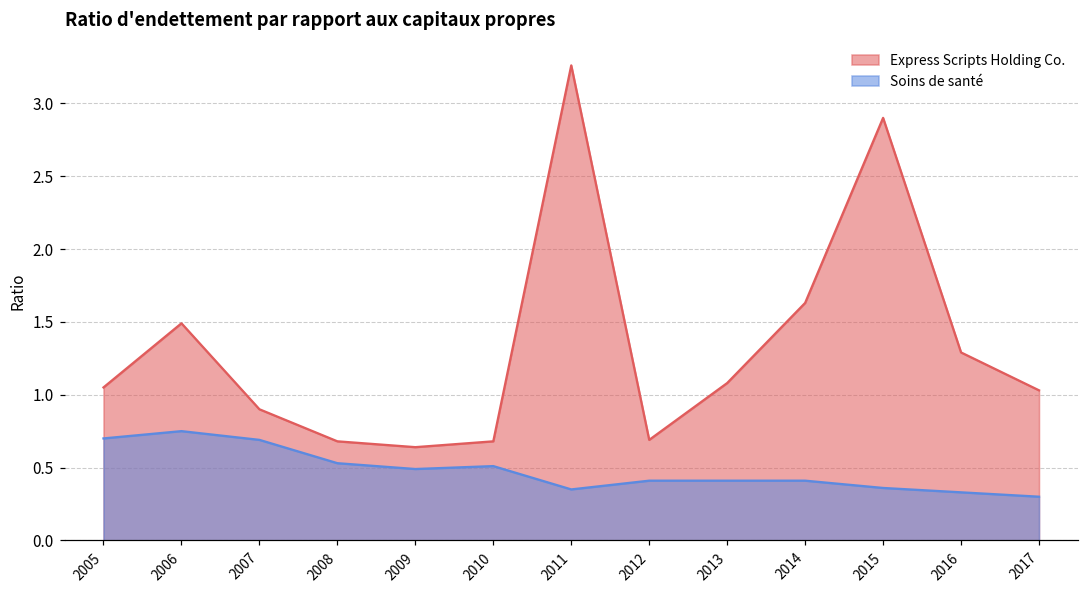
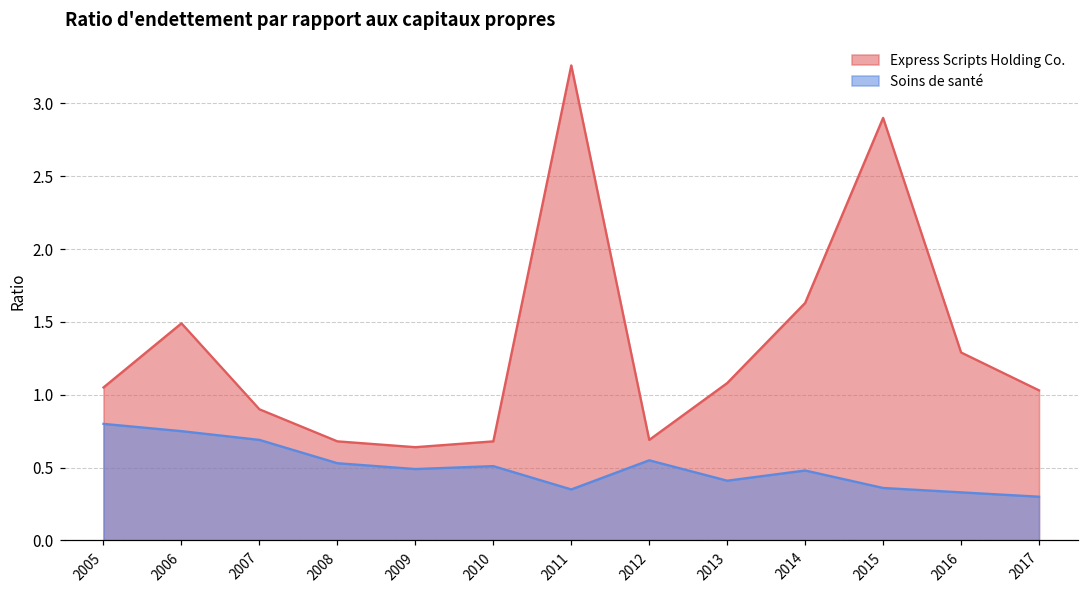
  {
    "Express Scripts Holding Co.": {
      "2005": 1.05,
      "2006": 1.49,
      "2007": 0.90,
      "2008": 0.68,
      "2009": 0.64,
      "2010": 0.68,
      "2011": 3.26,
      "2012": 0.69,
      "2013": 1.08,
      "2014": 1.63,
      "2015": 2.90,
      "2016": 1.29,
      "2017": 1.03
    },
    "Soins de santé": {
-     "2005": 0.7,
+     "2005": 0.8,
      "2006": 0.75,
      "2007": 0.69,
      "2008": 0.53,
      "2009": 0.49,
      "2010": 0.51,
      "2011": 0.35,
-     "2012": 0.41,
+     "2012": 0.55,
      "2013": 0.41,
-     "2014": 0.41,
+     "2014": 0.48,
      "2015": 0.36,
      "2016": 0.33,
      "2017": 0.30
    }
  }
